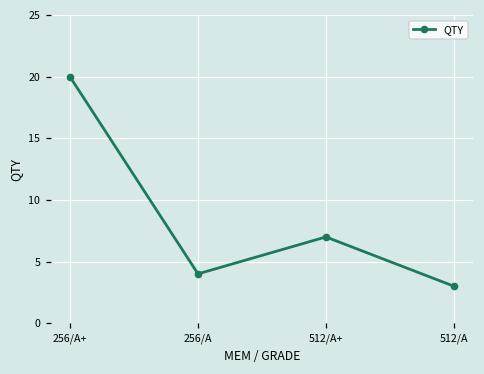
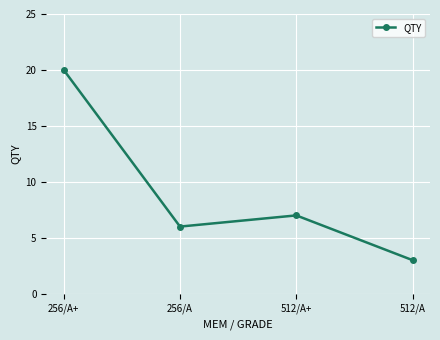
  {
    "256/A+": 20,
-   "256/A": 4,
+   "256/A": 6,
    "512/A+": 7,
    "512/A": 3
  }
